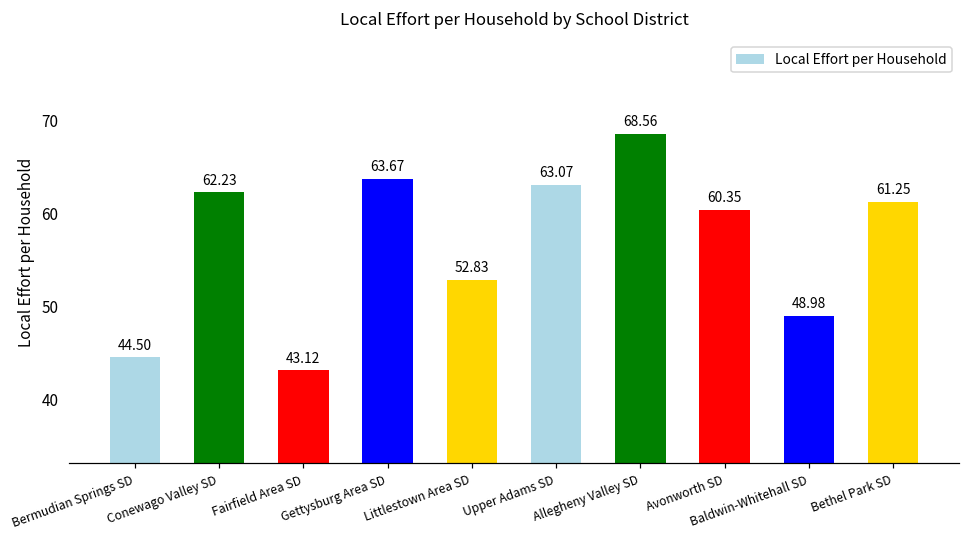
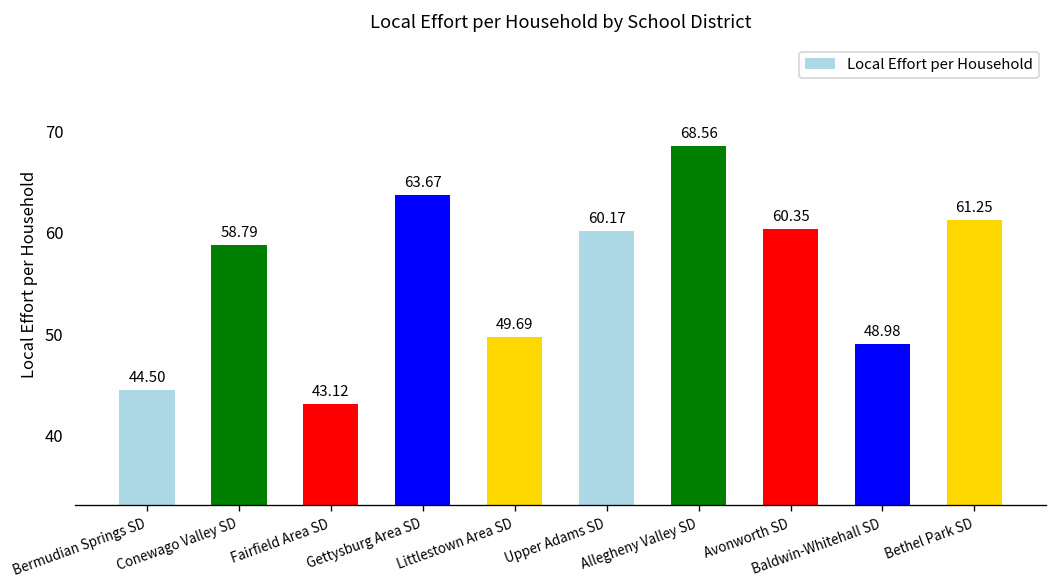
  {
    "Bermudian Springs SD": 44.50,
-   "Conewago Valley SD": 62.23,
+   "Conewago Valley SD": 58.79,
    "Fairfield Area SD": 43.12,
    "Gettysburg Area SD": 63.67,
-   "Littlestown Area SD": 52.83,
-   "Upper Adams SD": 63.07,
+   "Littlestown Area SD": 49.69,
+   "Upper Adams SD": 60.17,
    "Allegheny Valley SD": 68.56,
    "Avonworth SD": 60.35,
    "Baldwin-Whitehall SD": 48.98,
    "Bethel Park SD": 61.25
  }
